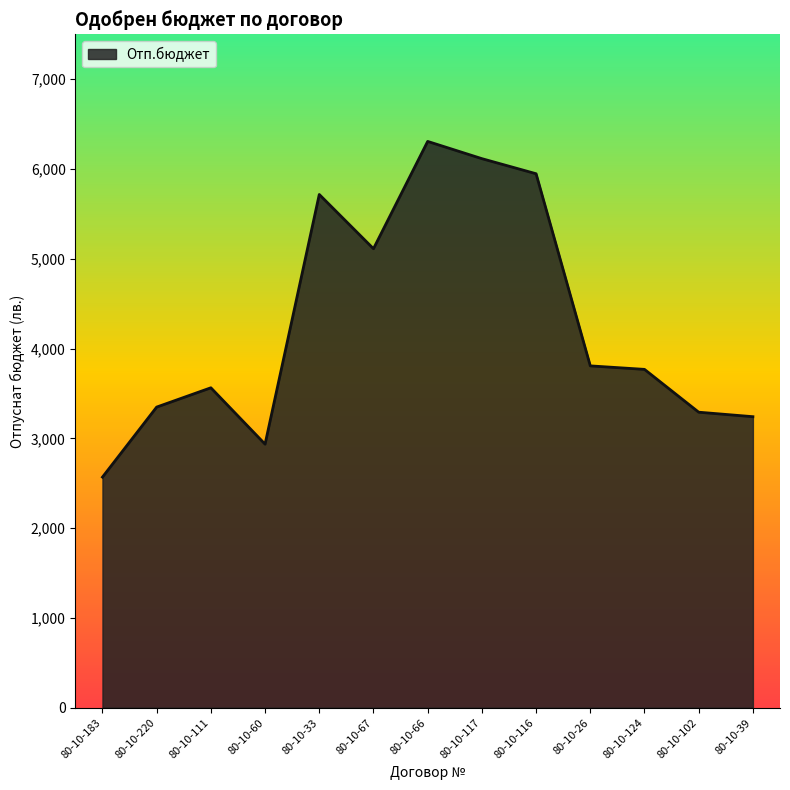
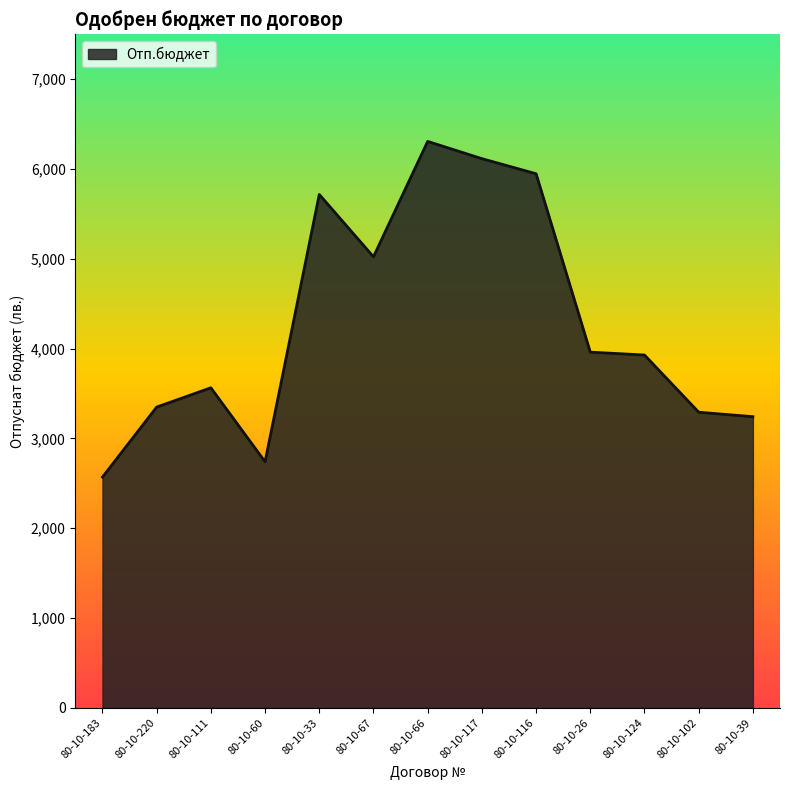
  {
    "80-10-183": "2,600",
    "80-10-220": "3,300",
    "80-10-111": "3,600",
-   "80-10-60": "2,900",
+   "80-10-60": "2,700",
    "80-10-33": "5,700",
-   "80-10-67": "5,100",
+   "80-10-67": "5,000",
    "80-10-66": "6,300",
    "80-10-117": "6,100",
    "80-10-116": "5,900",
-   "80-10-26": "3,800",
-   "80-10-124": "3,800",
+   "80-10-26": "4,000",
+   "80-10-124": "3,900",
    "80-10-102": "3,300",
    "80-10-39": "3,200"
  }
